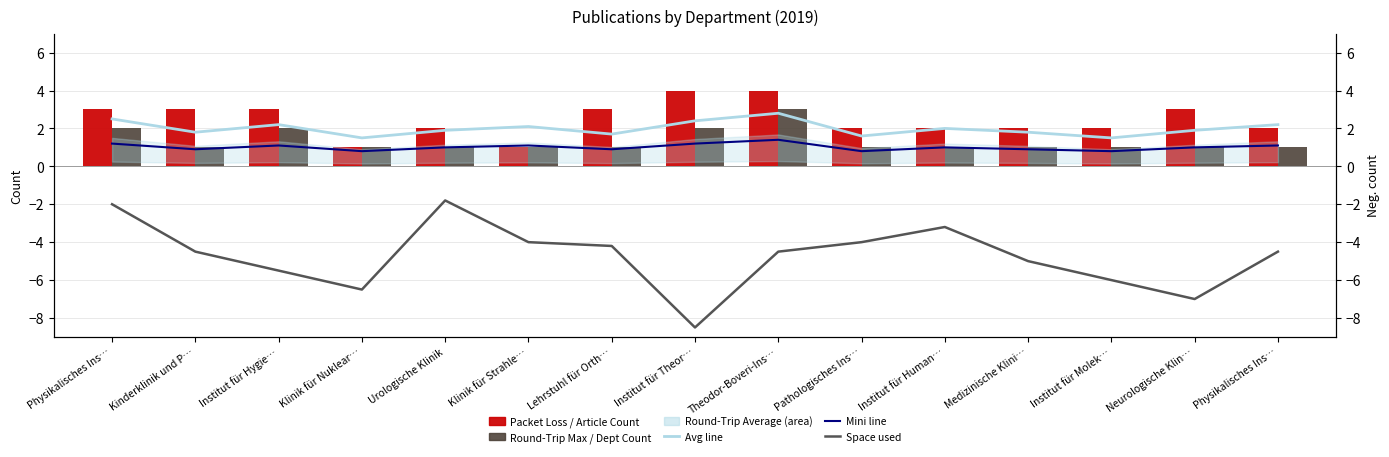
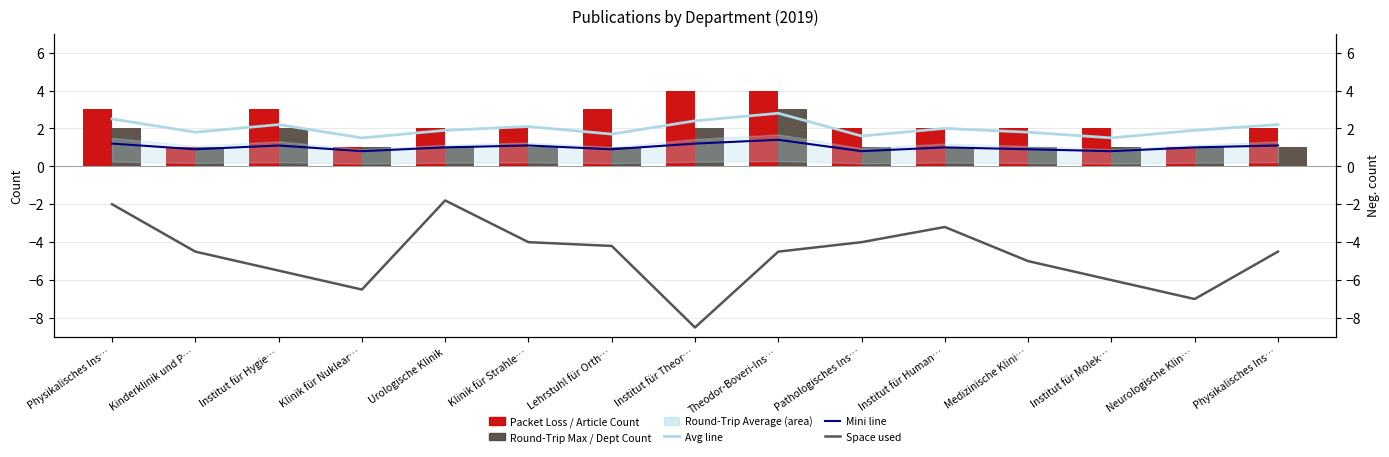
  {
    "Packet Loss / Article Count": {
-     "Kinderklinik und P…": 3,
+     "Kinderklinik und P…": 1,
      "Institut für Hygie…": 3,
      "Klinik für Nuklear…": 1,
      "Urologische Klinik": 2,
-     "Klinik für Strahle…": 1,
+     "Klinik für Strahle…": 2,
      "Lehrstuhl für Orth…": 3,
      "Institut für Theor…": 4,
      "Theodor-Boveri-Ins…": 4,
      "Pathologisches Ins…": 2,
      "Institut für Human…": 2,
      "Medizinische Klini…": 2,
      "Institut für Molek…": 2,
-     "Neurologische Klin…": 3
+     "Neurologische Klin…": 1
    }
  }
